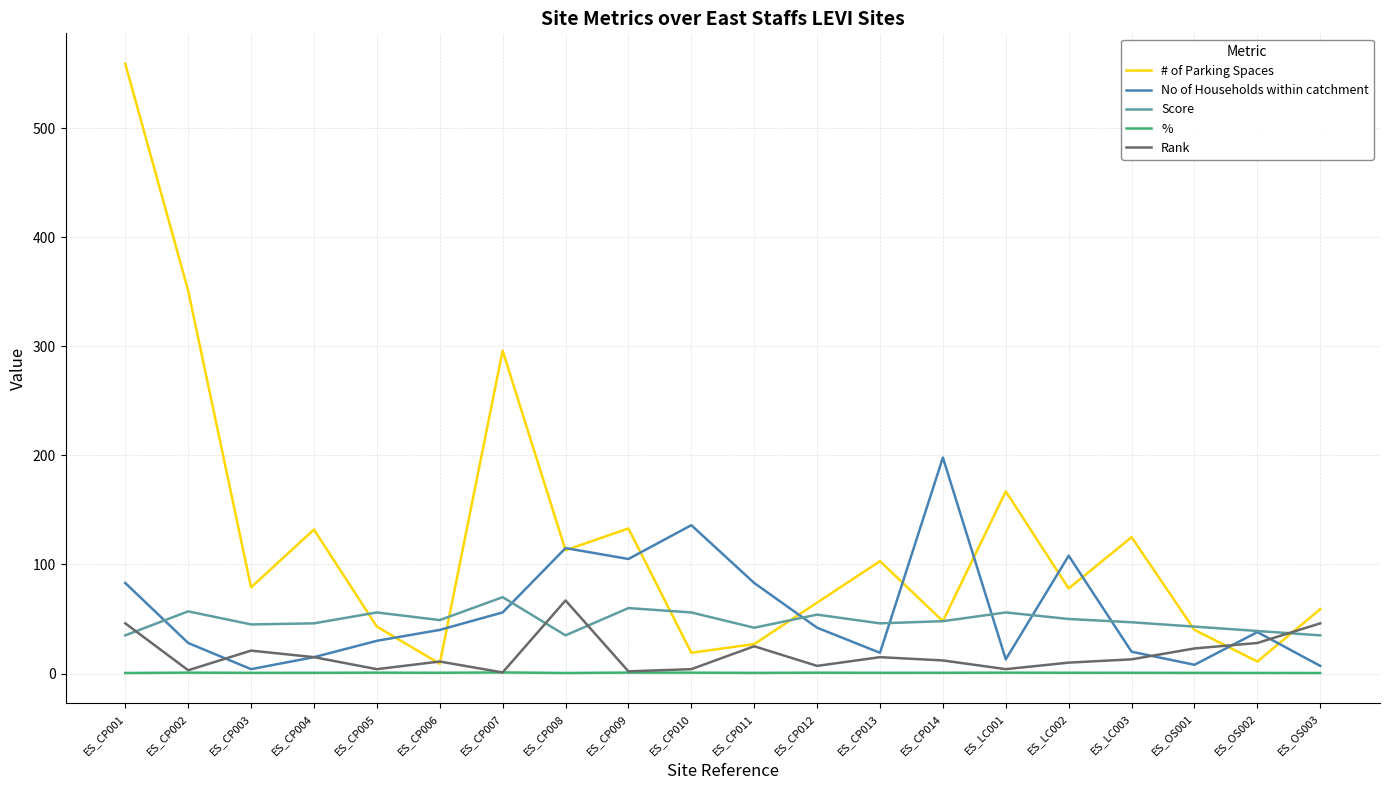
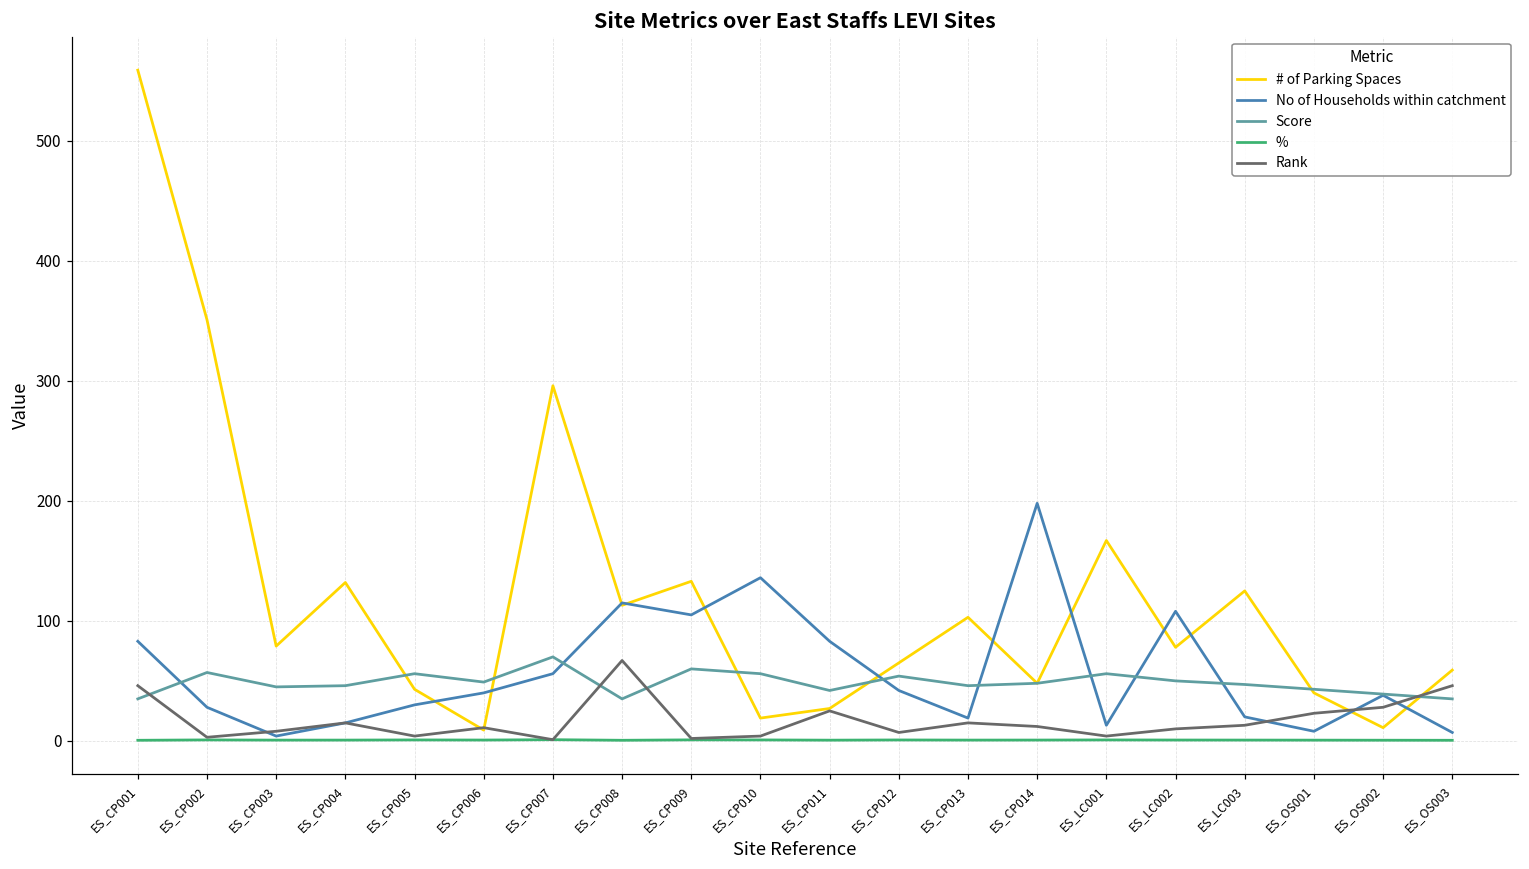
  {
    "# of Parking Spaces": {
      "ES_CP001": 559,
      "ES_CP002": 351,
      "ES_CP003": 79,
      "ES_CP004": 132,
      "ES_CP005": 43,
      "ES_CP007": 296,
      "ES_CP009": 133,
      "ES_CP010": 19,
      "ES_CP012": 65,
      "ES_CP013": 103,
      "ES_LC001": 167,
      "ES_LC002": 78,
      "ES_LC003": 125,
      "ES_OS001": 40,
      "ES_OS002": 11,
      "ES_OS003": 59
    },
    "%": {
      "ES_CP001": 1,
      "ES_CP003": 1,
      "ES_CP004": 1,
      "ES_CP005": 1,
      "ES_CP006": 1,
      "ES_CP008": 1,
      "ES_CP010": 1,
      "ES_CP011": 1,
      "ES_CP012": 1,
      "ES_CP013": 1,
      "ES_CP014": 1,
      "ES_LC001": 1,
      "ES_LC002": 1,
      "ES_LC003": 1,
      "ES_OS001": 1,
      "ES_OS002": 1,
      "ES_OS003": 1
    },
    "Rank": {
      "ES_CP001": 46,
-     "ES_CP003": 21,
+     "ES_CP003": 8,
      "ES_CP005": 4,
      "ES_CP008": 67,
      "ES_CP010": 4,
      "ES_CP012": 7,
      "ES_CP013": 15,
      "ES_CP014": 12,
      "ES_LC001": 4,
      "ES_LC002": 10,
      "ES_LC003": 13,
      "ES_OS001": 23,
      "ES_OS002": 28,
      "ES_OS003": 46
    }
  }
